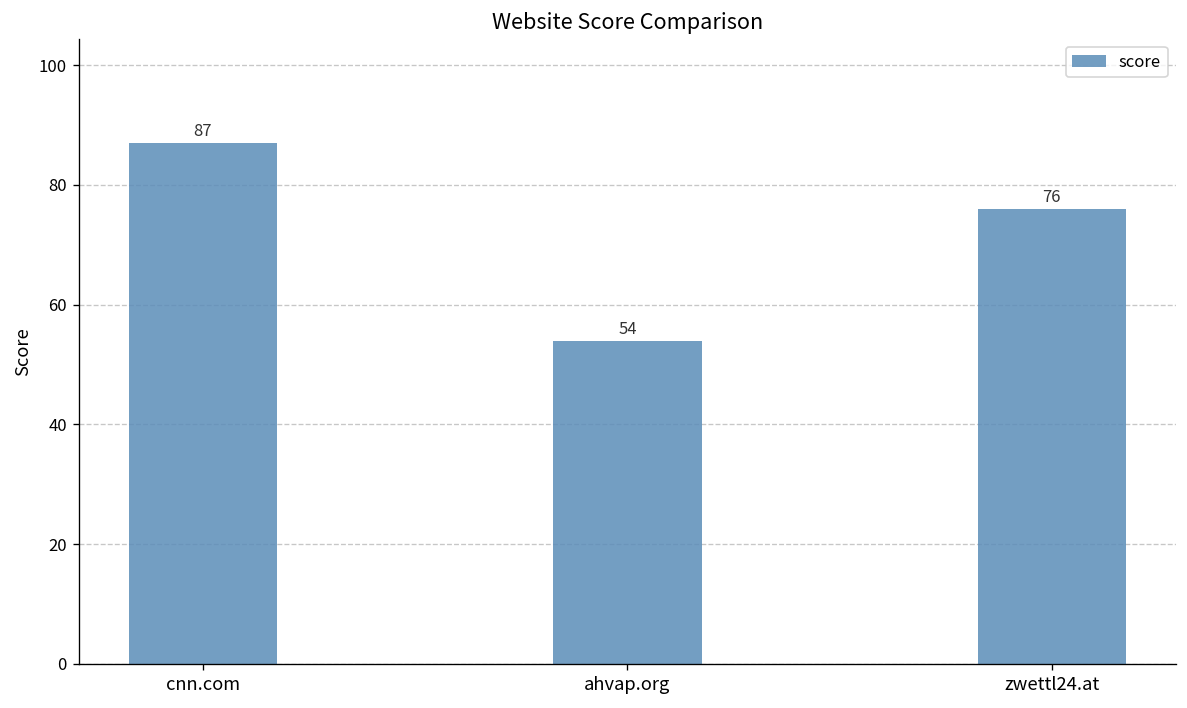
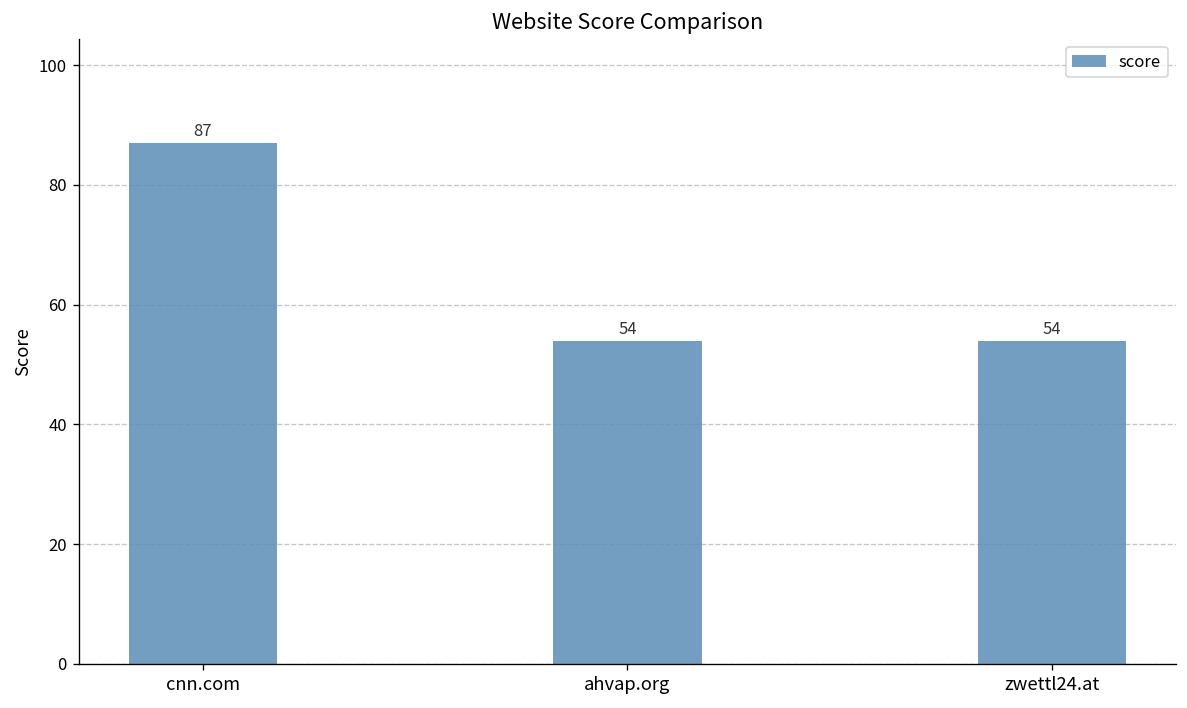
  {
    "cnn.com": 87,
    "ahvap.org": 54,
-   "zwettl24.at": 76
+   "zwettl24.at": 54
  }
